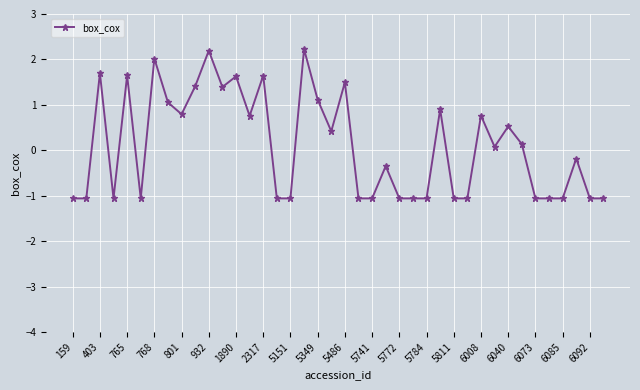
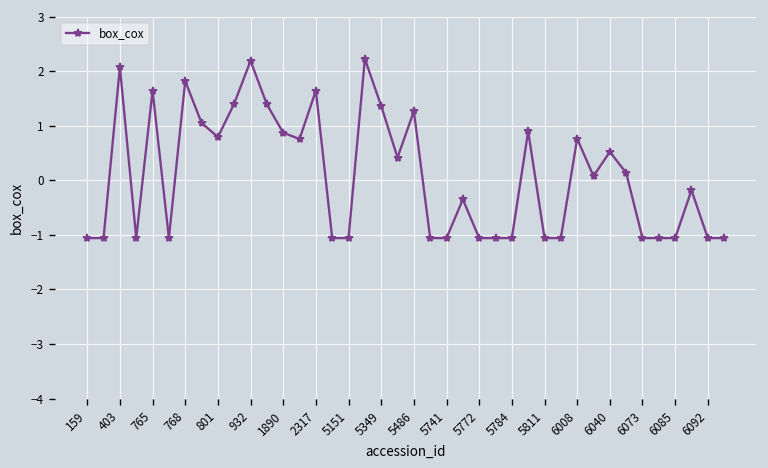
  {
    "159": -1.1,
-   "403": 1.7,
+   "403": 2.1,
    "765": 1.6,
-   "768": 2.0,
+   "768": 1.8,
    "801": 0.8,
    "932": 2.2,
-   "1890": 1.6,
+   "1890": 0.9,
    "2317": 1.6,
    "5151": -1.1,
-   "5349": 1.1,
-   "5486": 1.5,
+   "5349": 1.4,
+   "5486": 1.3,
    "5741": -1.1,
    "5772": -1.1,
    "5784": -1.1,
    "5811": -1.1,
    "6008": 0.8,
    "6040": 0.5,
    "6073": -1.1,
    "6085": -1.1,
    "6092": -1.1
  }
